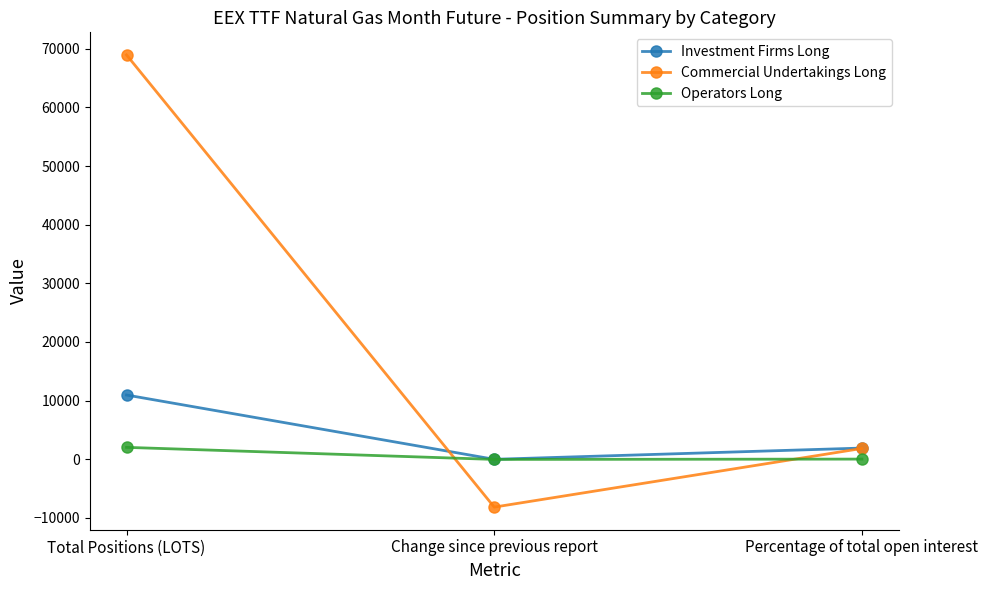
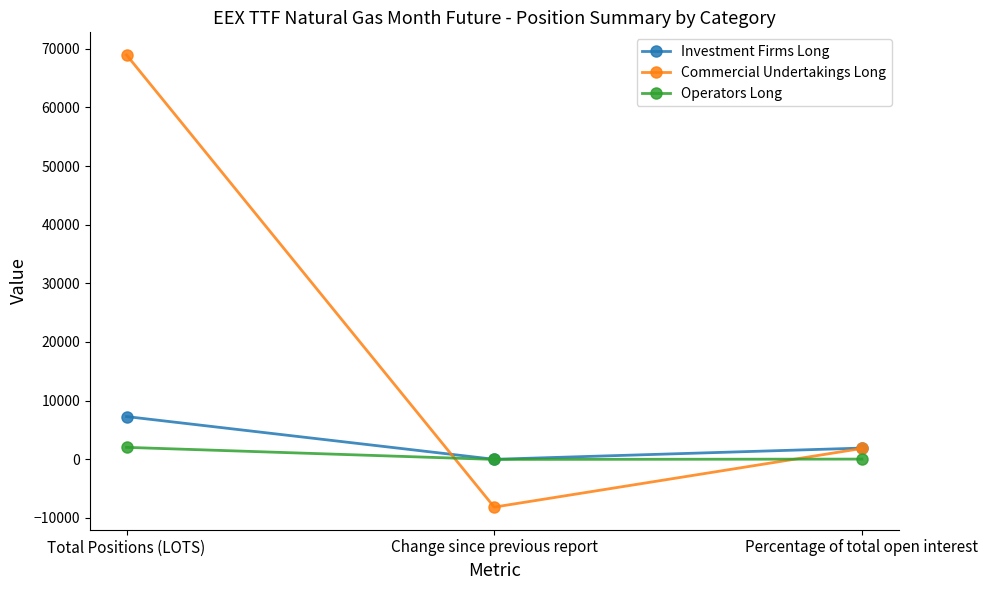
  {
    "Investment Firms Long": {
-     "Total Positions (LOTS)": 11000
+     "Total Positions (LOTS)": 7000
    },
    "Commercial Undertakings Long": {
      "Total Positions (LOTS)": 69000,
      "Change since previous report": -8000
    },
    "Operators Long": {
      "Total Positions (LOTS)": 2000,
      "Percentage of total open interest": 0
    }
  }
